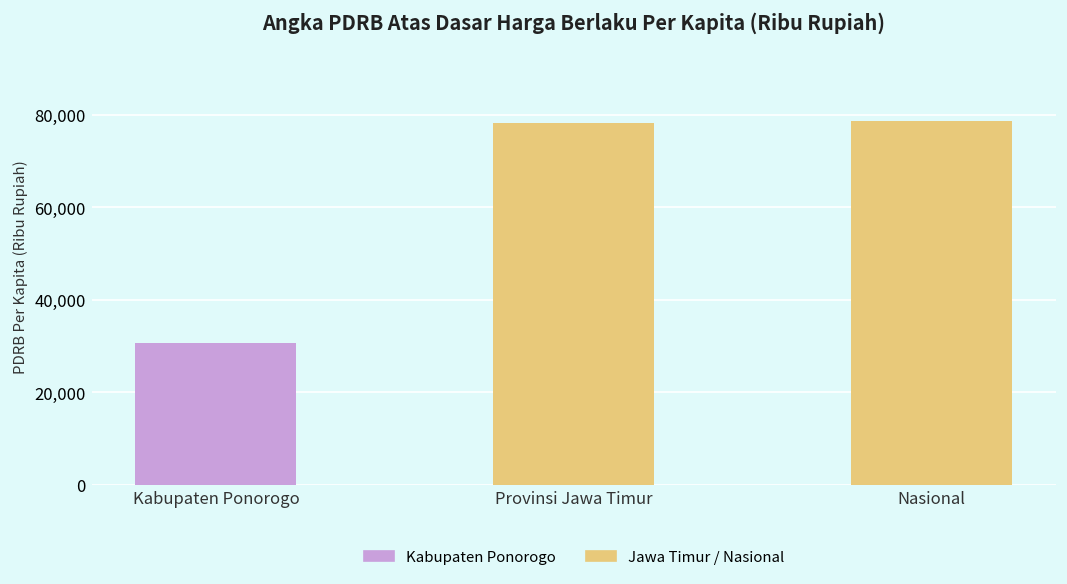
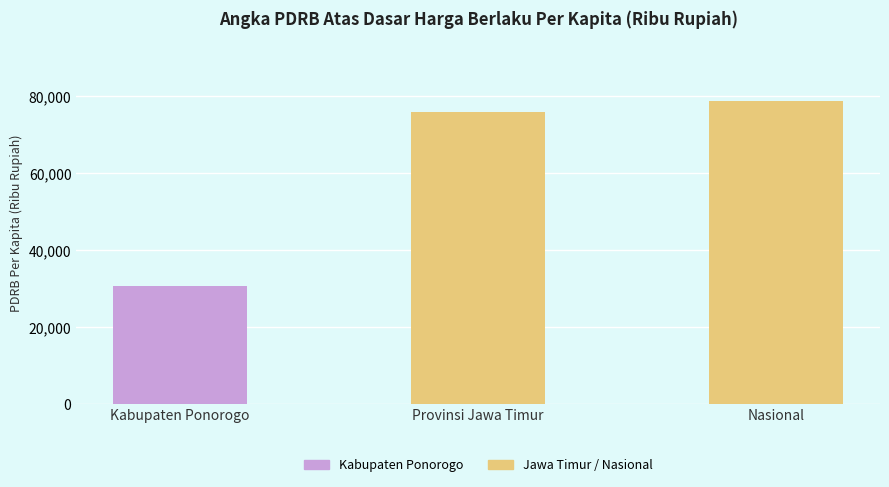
  {
    "Kabupaten Ponorogo": "31,000",
-   "Provinsi Jawa Timur": "78,000",
+   "Provinsi Jawa Timur": "76,000",
    "Nasional": "79,000"
  }
